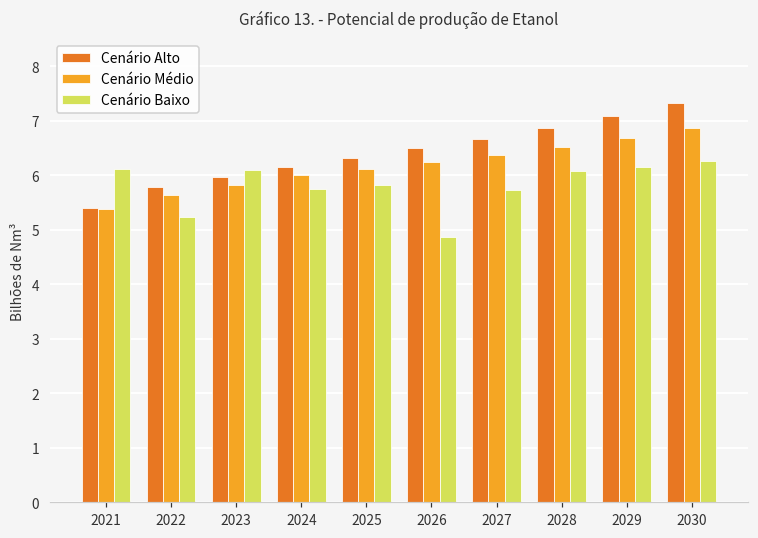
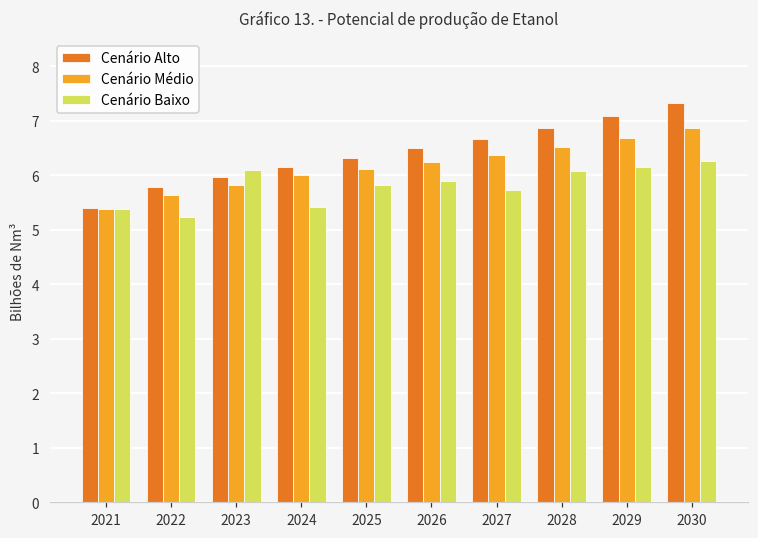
  {
    "Cenário Baixo": {
-     "2021": 6.1,
+     "2021": 5.4,
      "2022": 5.2,
      "2023": 6.1,
-     "2024": 5.7,
+     "2024": 5.4,
      "2025": 5.8,
-     "2026": 4.9,
+     "2026": 5.9,
      "2027": 5.7,
      "2028": 6.1,
      "2029": 6.2,
      "2030": 6.3
    }
  }
